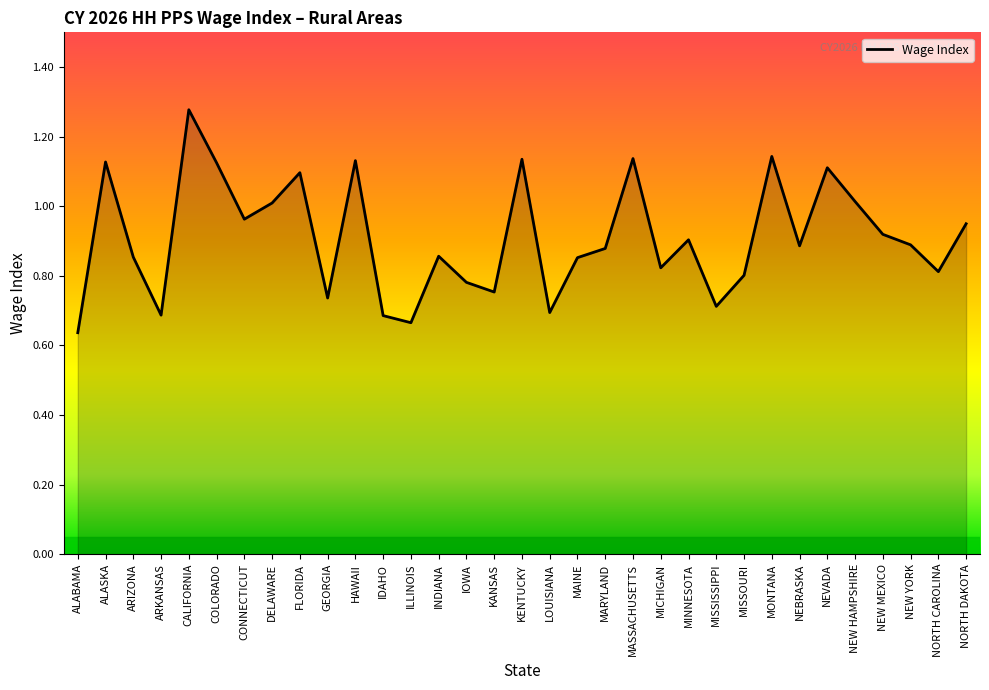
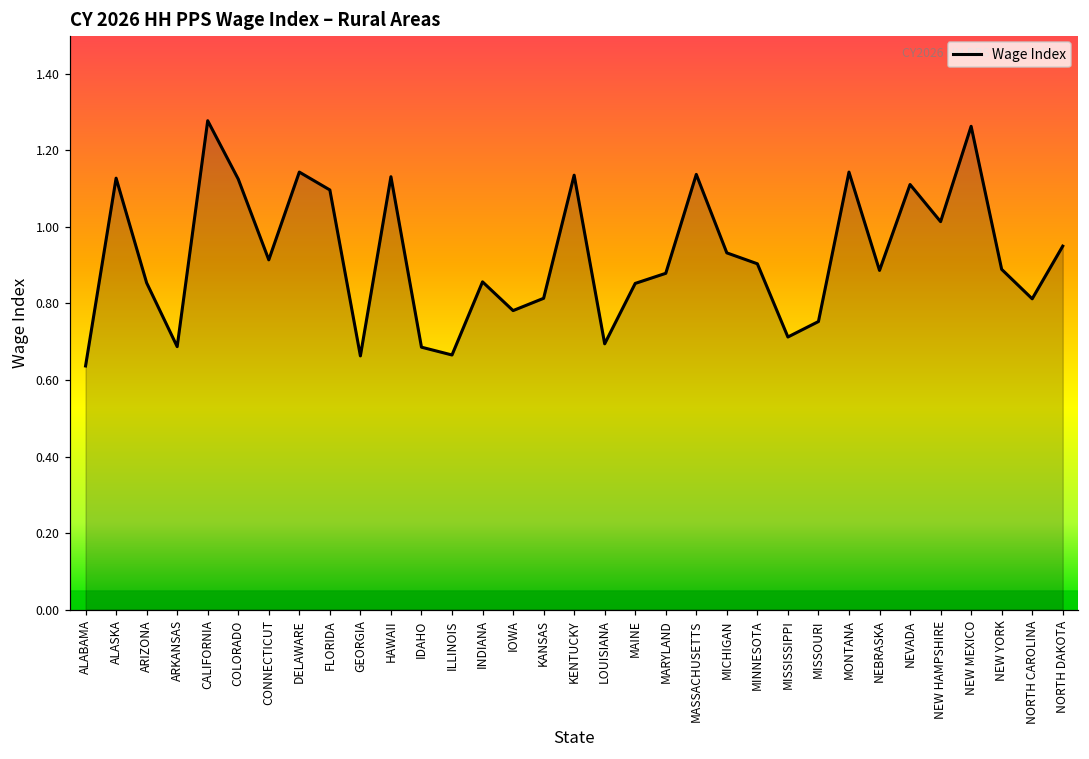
  {
    "ALABAMA": 0.64,
    "ALASKA": 1.13,
    "ARIZONA": 0.85,
    "ARKANSAS": 0.69,
    "CALIFORNIA": 1.28,
    "COLORADO": 1.13,
-   "CONNECTICUT": 0.96,
-   "DELAWARE": 1.01,
+   "CONNECTICUT": 0.91,
+   "DELAWARE": 1.14,
    "FLORIDA": 1.10,
-   "GEORGIA": 0.74,
+   "GEORGIA": 0.66,
    "HAWAII": 1.13,
    "IDAHO": 0.69,
    "ILLINOIS": 0.67,
    "INDIANA": 0.86,
    "IOWA": 0.78,
-   "KANSAS": 0.75,
+   "KANSAS": 0.81,
    "KENTUCKY": 1.14,
    "LOUISIANA": 0.69,
    "MAINE": 0.85,
    "MARYLAND": 0.88,
    "MASSACHUSETTS": 1.14,
-   "MICHIGAN": 0.82,
+   "MICHIGAN": 0.93,
    "MINNESOTA": 0.90,
    "MISSISSIPPI": 0.71,
-   "MISSOURI": 0.80,
+   "MISSOURI": 0.75,
    "MONTANA": 1.14,
    "NEBRASKA": 0.89,
    "NEVADA": 1.11,
    "NEW HAMPSHIRE": 1.01,
-   "NEW MEXICO": 0.92,
+   "NEW MEXICO": 1.26,
    "NEW YORK": 0.89,
    "NORTH CAROLINA": 0.81,
    "NORTH DAKOTA": 0.95
  }
